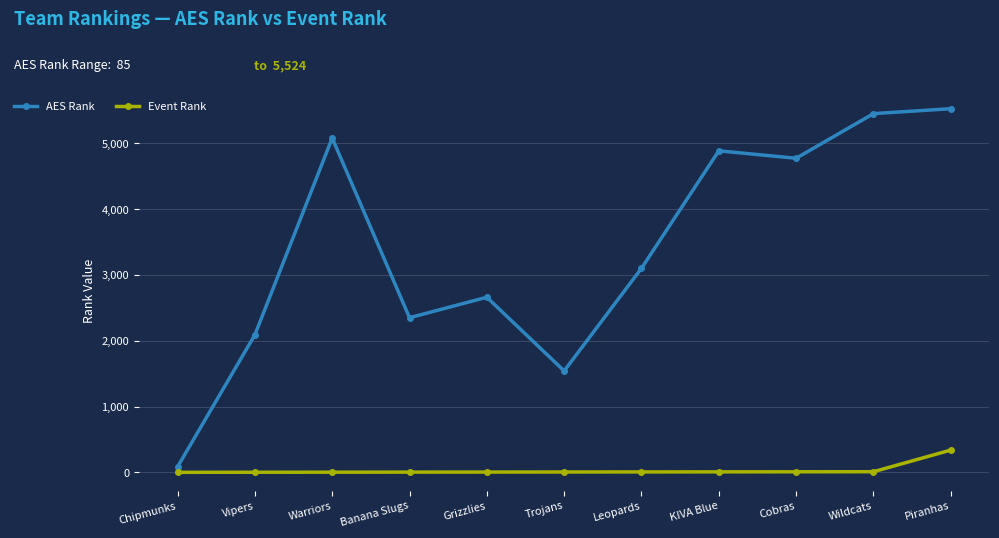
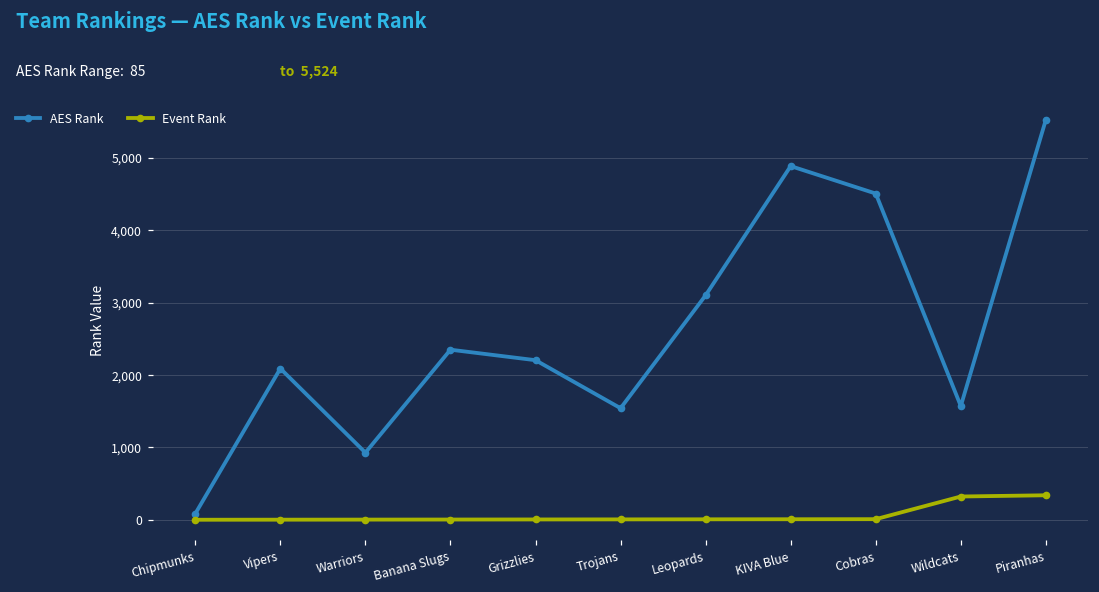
  {
    "AES Rank": {
      "Chipmunks": "100",
      "Vipers": "2,100",
-     "Warriors": "5,100",
+     "Warriors": "900",
      "Banana Slugs": "2,300",
-     "Grizzlies": "2,700",
+     "Grizzlies": "2,200",
      "Trojans": "1,500",
      "Leopards": "3,100",
      "KIVA Blue": "4,900",
-     "Cobras": "4,800",
-     "Wildcats": "5,400",
+     "Cobras": "4,500",
+     "Wildcats": "1,600",
      "Piranhas": "5,500"
    },
    "Event Rank": {
      "Chipmunks": "0",
      "Vipers": "0",
      "Warriors": "0",
      "Banana Slugs": "0",
      "Grizzlies": "0",
      "Trojans": "0",
      "Leopards": "0",
      "KIVA Blue": "0",
      "Cobras": "0",
-     "Wildcats": "0",
+     "Wildcats": "300",
      "Piranhas": "300"
    }
  }
